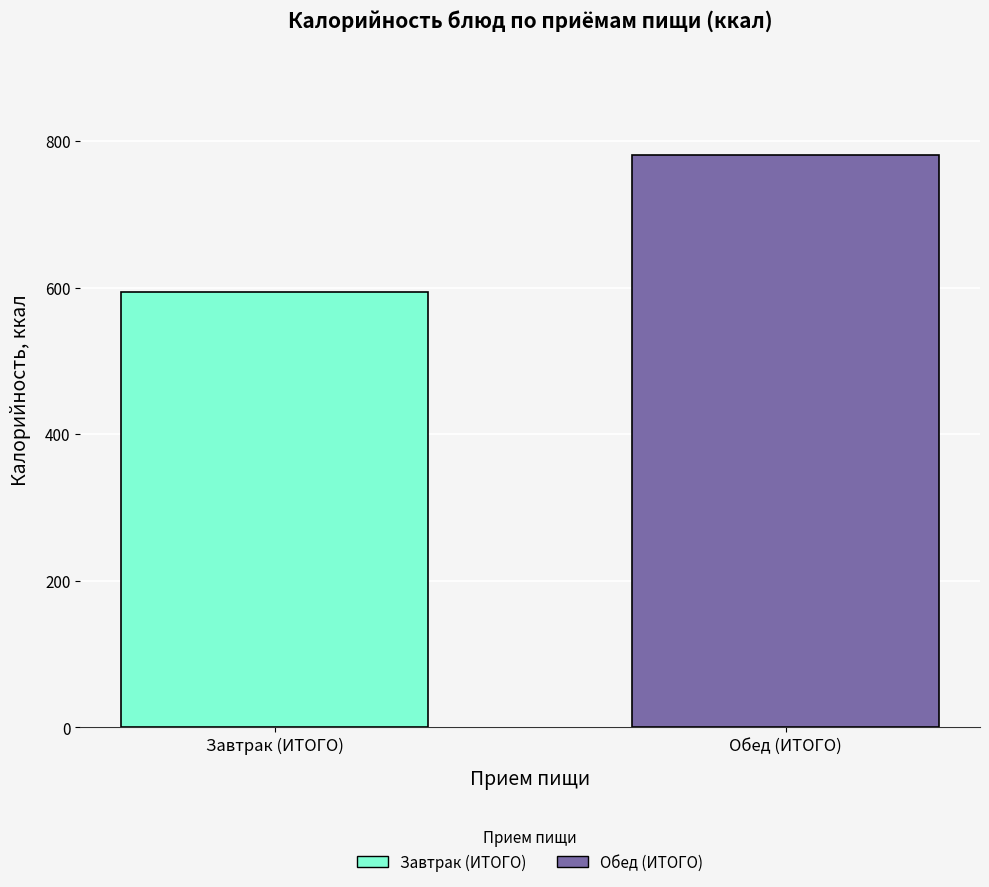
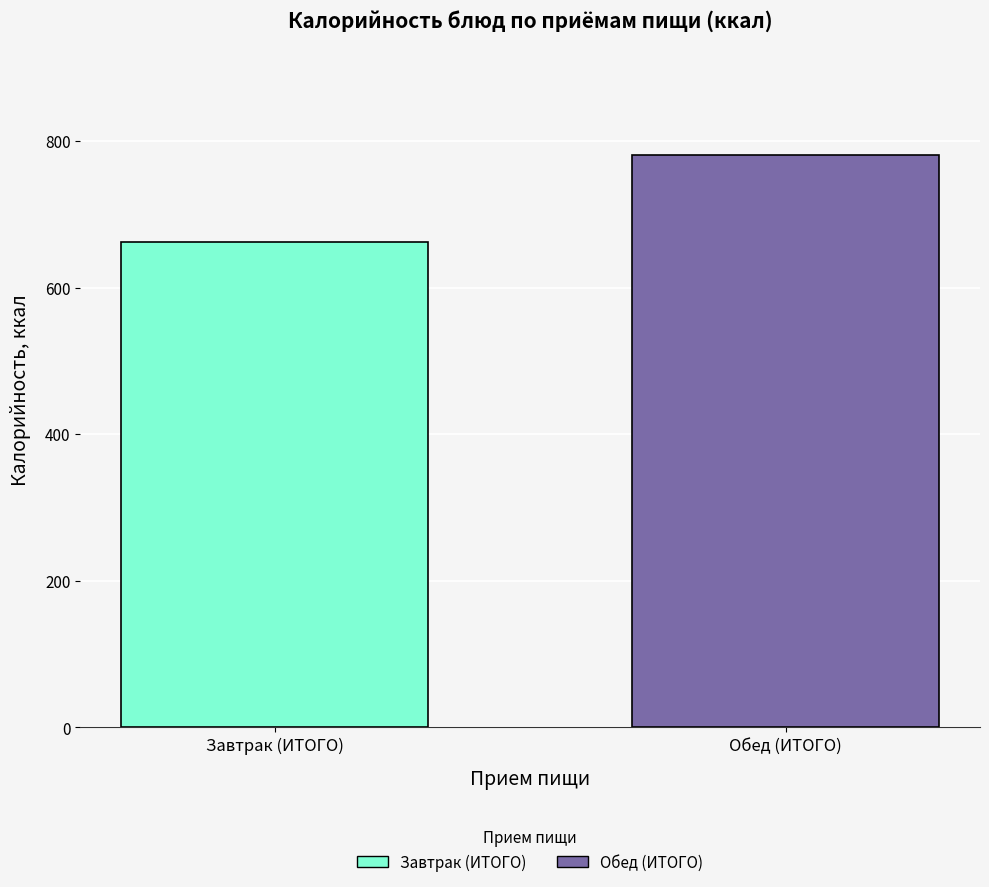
  {
-   "Завтрак (ИТОГО)": 590,
+   "Завтрак (ИТОГО)": 660,
    "Обед (ИТОГО)": 780
  }
